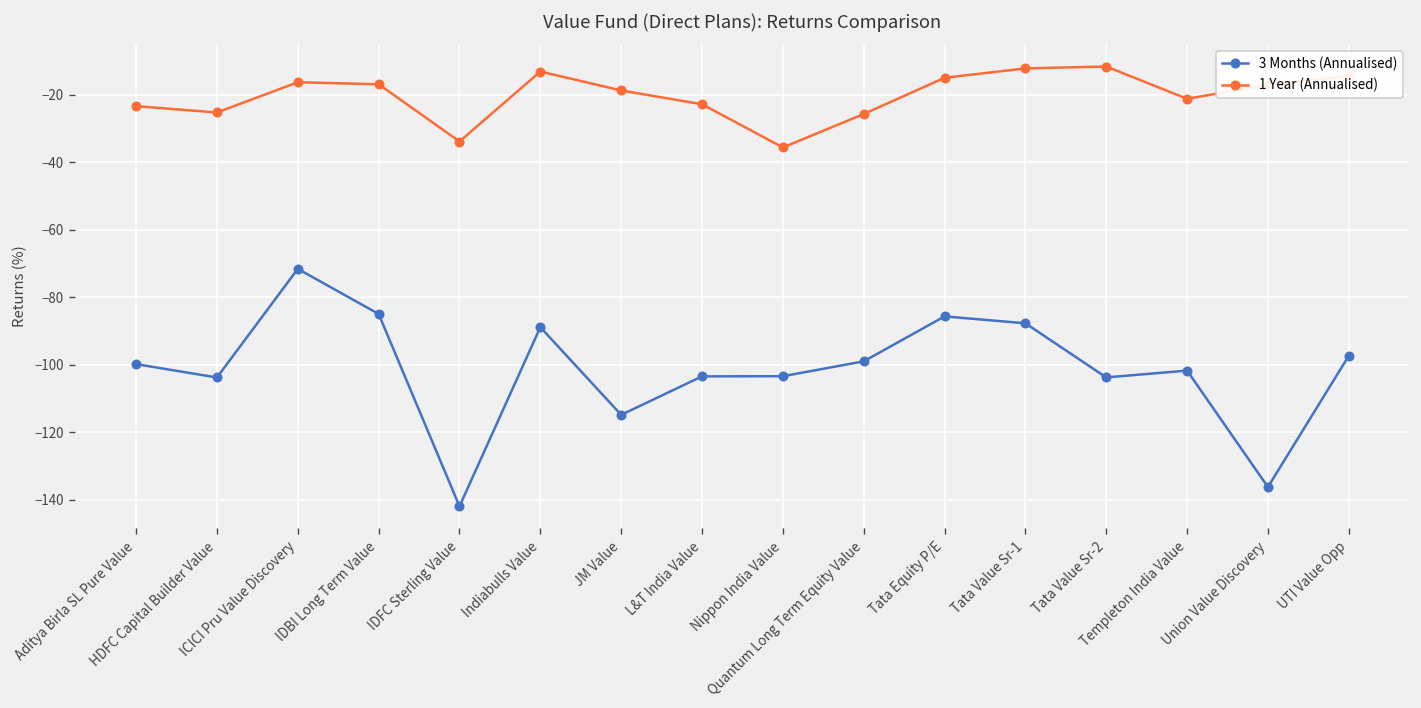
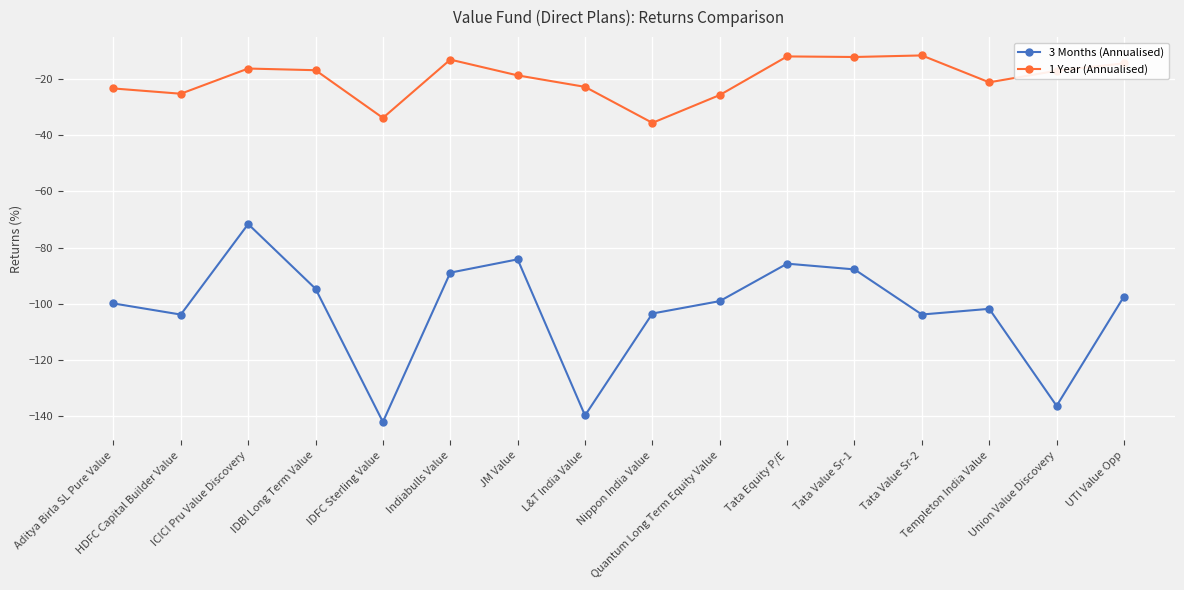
  {
    "3 Months (Annualised)": {
      "Aditya Birla SL Pure Value": -100,
      "HDFC Capital Builder Value": -104,
      "ICICI Pru Value Discovery": -72,
-     "IDBI Long Term Value": -85,
+     "IDBI Long Term Value": -95,
      "IDFC Sterling Value": -142,
      "Indiabulls Value": -89,
-     "JM Value": -115,
-     "L&T India Value": -103,
+     "JM Value": -84,
+     "L&T India Value": -140,
      "Nippon India Value": -103,
      "Quantum Long Term Equity Value": -99,
      "Tata Equity P/E": -86,
      "Tata Value Sr-1": -88,
      "Tata Value Sr-2": -104,
      "Templeton India Value": -102,
      "Union Value Discovery": -136,
      "UTI Value Opp": -97
    },
    "1 Year (Annualised)": {
      "Aditya Birla SL Pure Value": -23,
      "HDFC Capital Builder Value": -25,
      "ICICI Pru Value Discovery": -16,
      "IDBI Long Term Value": -17,
      "IDFC Sterling Value": -34,
      "Indiabulls Value": -13,
      "JM Value": -19,
      "L&T India Value": -23,
      "Nippon India Value": -36,
      "Quantum Long Term Equity Value": -26,
-     "Tata Equity P/E": -15,
+     "Tata Equity P/E": -12,
      "Tata Value Sr-1": -12,
      "Tata Value Sr-2": -12,
      "Templeton India Value": -21
    }
  }
